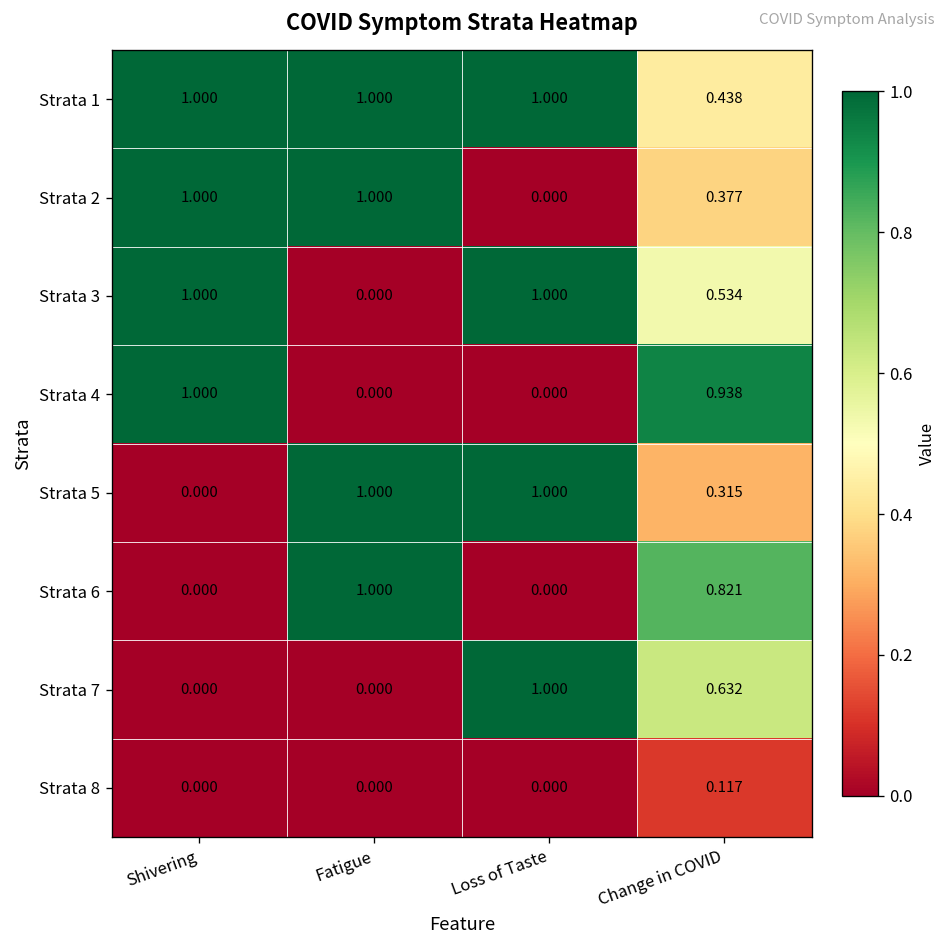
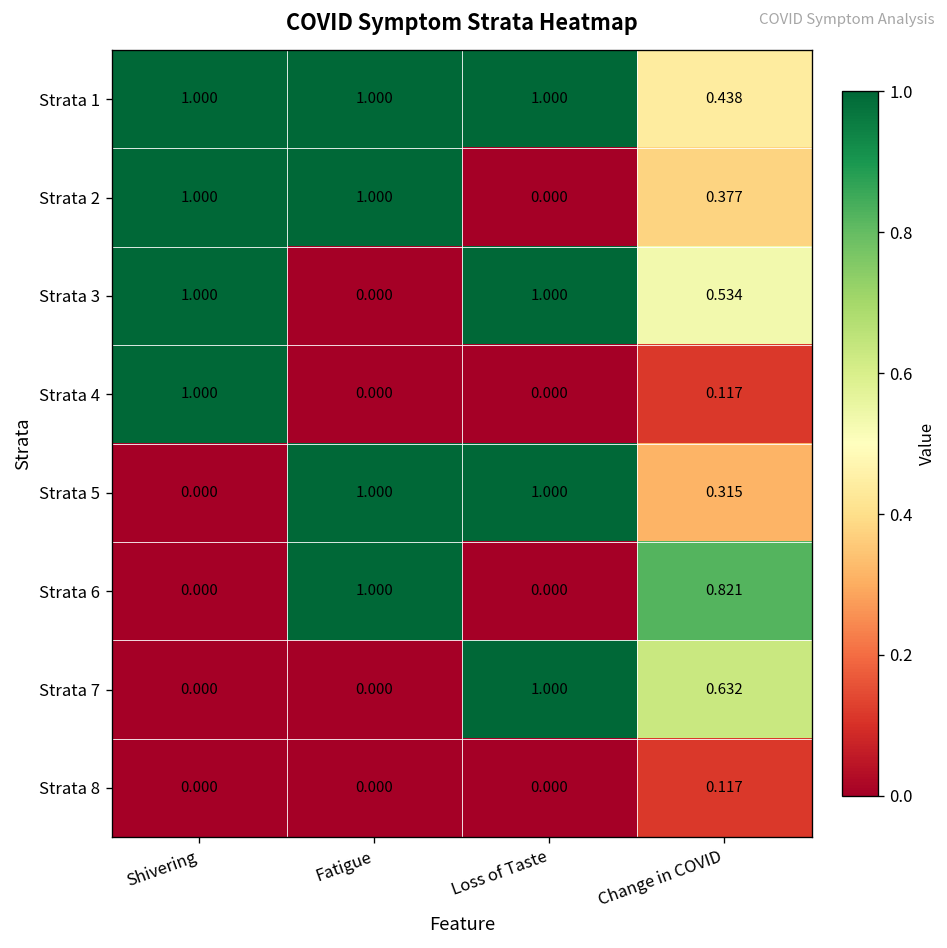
  {
    "Strata 1": {
      "Shivering": 1.000,
      "Fatigue": 1.000,
      "Loss of Taste": 1.000,
      "Change in COVID": 0.438
    },
    "Strata 2": {
      "Shivering": 1.000,
      "Fatigue": 1.000,
      "Loss of Taste": 0.000,
      "Change in COVID": 0.377
    },
    "Strata 3": {
      "Shivering": 1.000,
      "Fatigue": 0.000,
      "Loss of Taste": 1.000,
      "Change in COVID": 0.534
    },
    "Strata 4": {
      "Shivering": 1.000,
      "Fatigue": 0.000,
      "Loss of Taste": 0.000,
-     "Change in COVID": 0.938
+     "Change in COVID": 0.117
    },
    "Strata 5": {
      "Shivering": 0.000,
      "Fatigue": 1.000,
      "Loss of Taste": 1.000,
      "Change in COVID": 0.315
    },
    "Strata 6": {
      "Shivering": 0.000,
      "Fatigue": 1.000,
      "Loss of Taste": 0.000,
      "Change in COVID": 0.821
    },
    "Strata 7": {
      "Shivering": 0.000,
      "Fatigue": 0.000,
      "Loss of Taste": 1.000,
      "Change in COVID": 0.632
    },
    "Strata 8": {
      "Shivering": 0.000,
      "Fatigue": 0.000,
      "Loss of Taste": 0.000,
      "Change in COVID": 0.117
    }
  }
